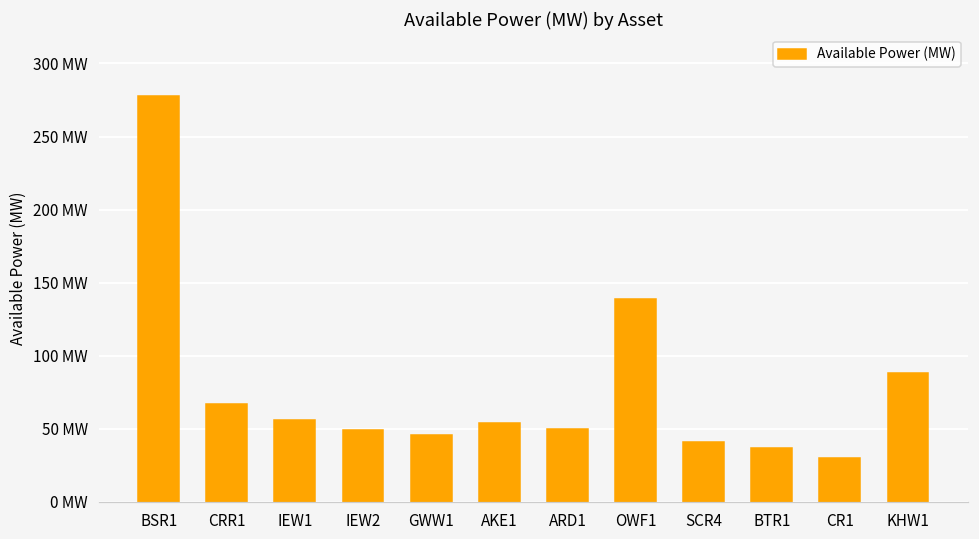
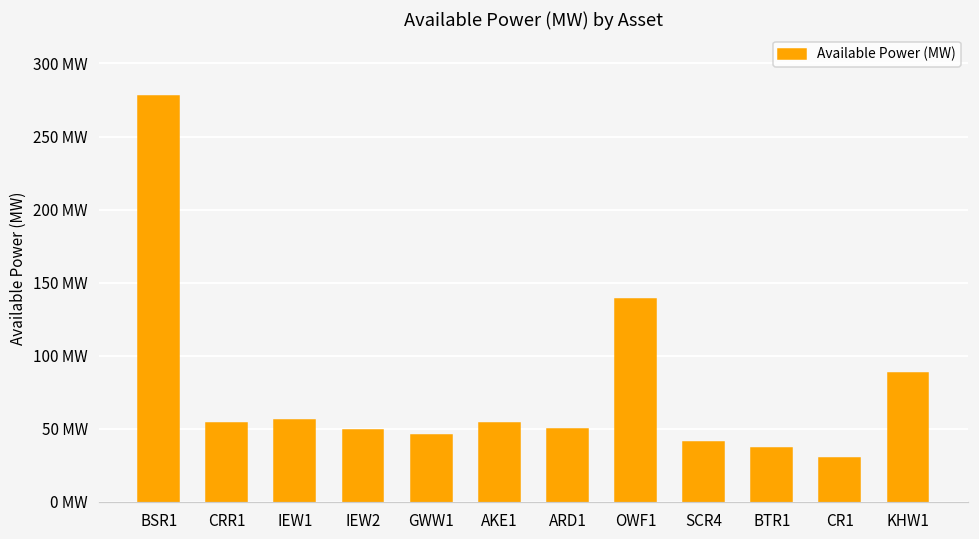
  {
    "BSR1": "278 MW",
-   "CRR1": "67 MW",
+   "CRR1": "54 MW",
    "IEW1": "56 MW",
    "IEW2": "49 MW",
    "GWW1": "46 MW",
    "AKE1": "54 MW",
    "ARD1": "50 MW",
    "OWF1": "139 MW",
    "SCR4": "41 MW",
    "BTR1": "37 MW",
    "CR1": "30 MW",
    "KHW1": "88 MW"
  }
